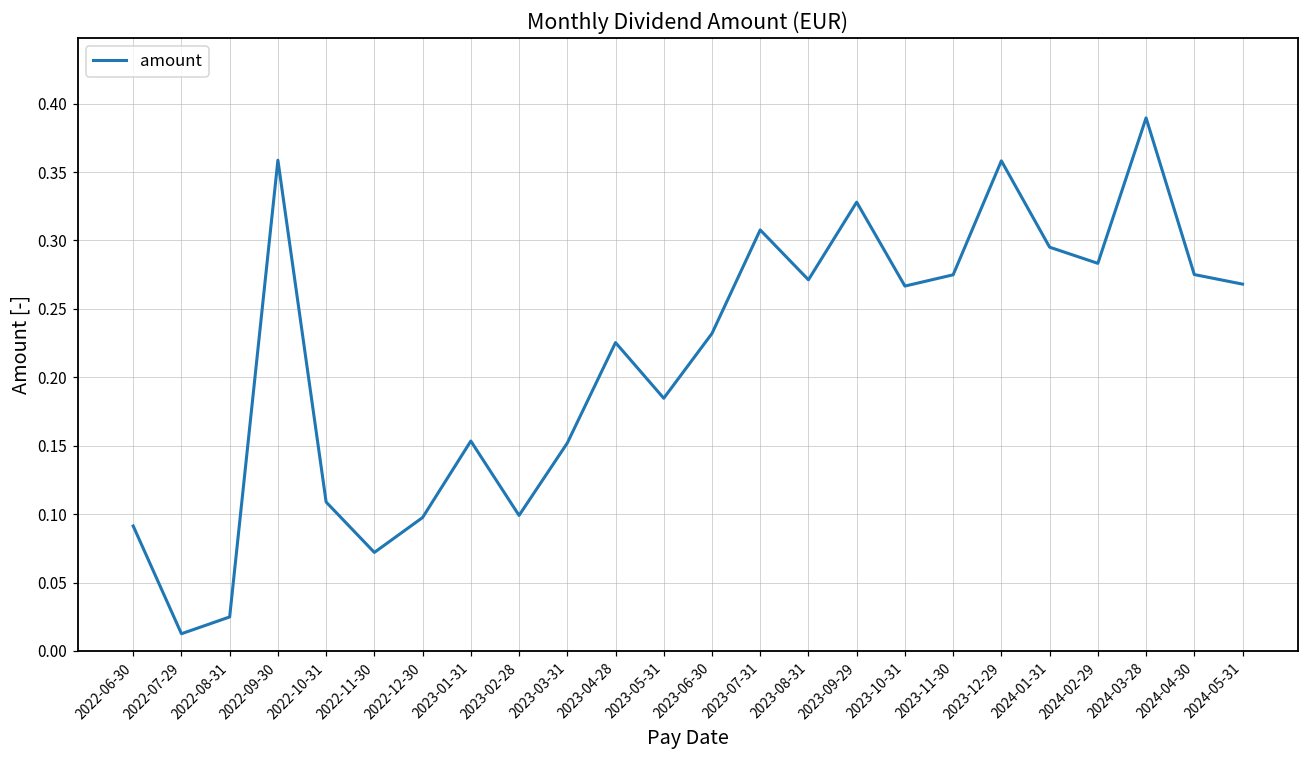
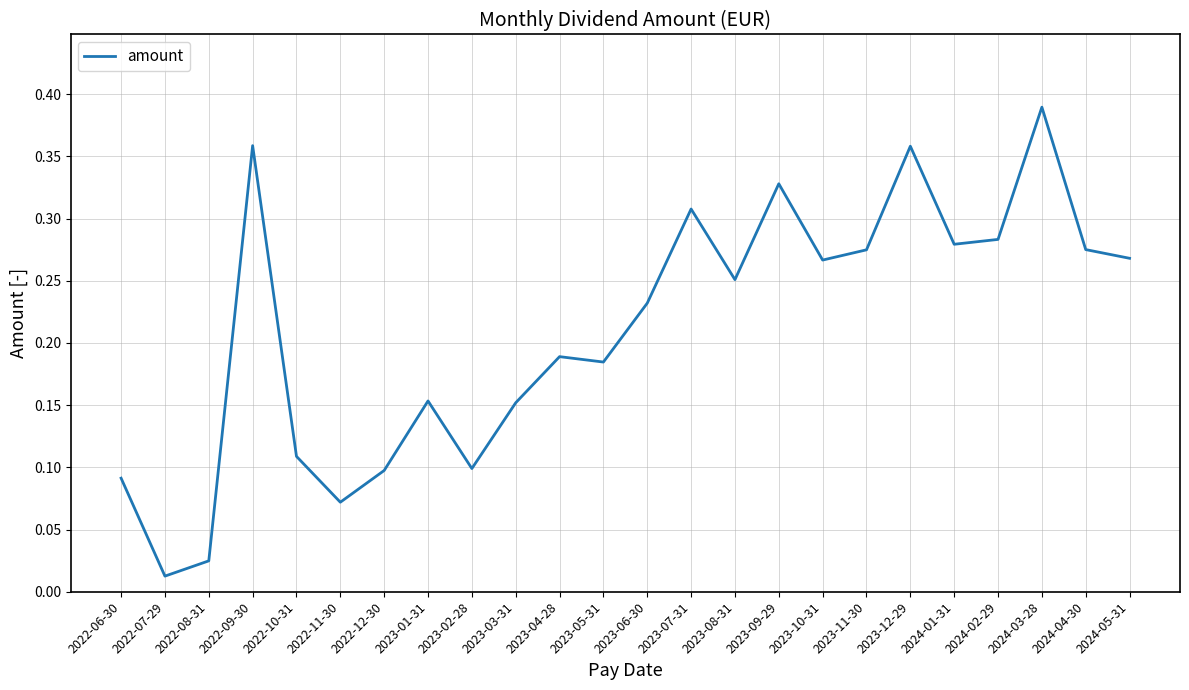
  {
    "2022-06-30": 0.091,
    "2022-07-29": 0.013,
    "2022-08-31": 0.025,
    "2022-09-30": 0.359,
    "2022-10-31": 0.109,
    "2022-11-30": 0.072,
    "2022-12-30": 0.097,
    "2023-01-31": 0.153,
    "2023-02-28": 0.099,
    "2023-03-31": 0.152,
-   "2023-04-28": 0.225,
+   "2023-04-28": 0.189,
    "2023-05-31": 0.185,
    "2023-06-30": 0.232,
    "2023-07-31": 0.308,
-   "2023-08-31": 0.271,
+   "2023-08-31": 0.251,
    "2023-09-29": 0.328,
    "2023-10-31": 0.267,
    "2023-11-30": 0.275,
    "2023-12-29": 0.358,
-   "2024-01-31": 0.295,
+   "2024-01-31": 0.279,
    "2024-02-29": 0.283,
    "2024-03-28": 0.390,
    "2024-04-30": 0.275,
    "2024-05-31": 0.268
  }
